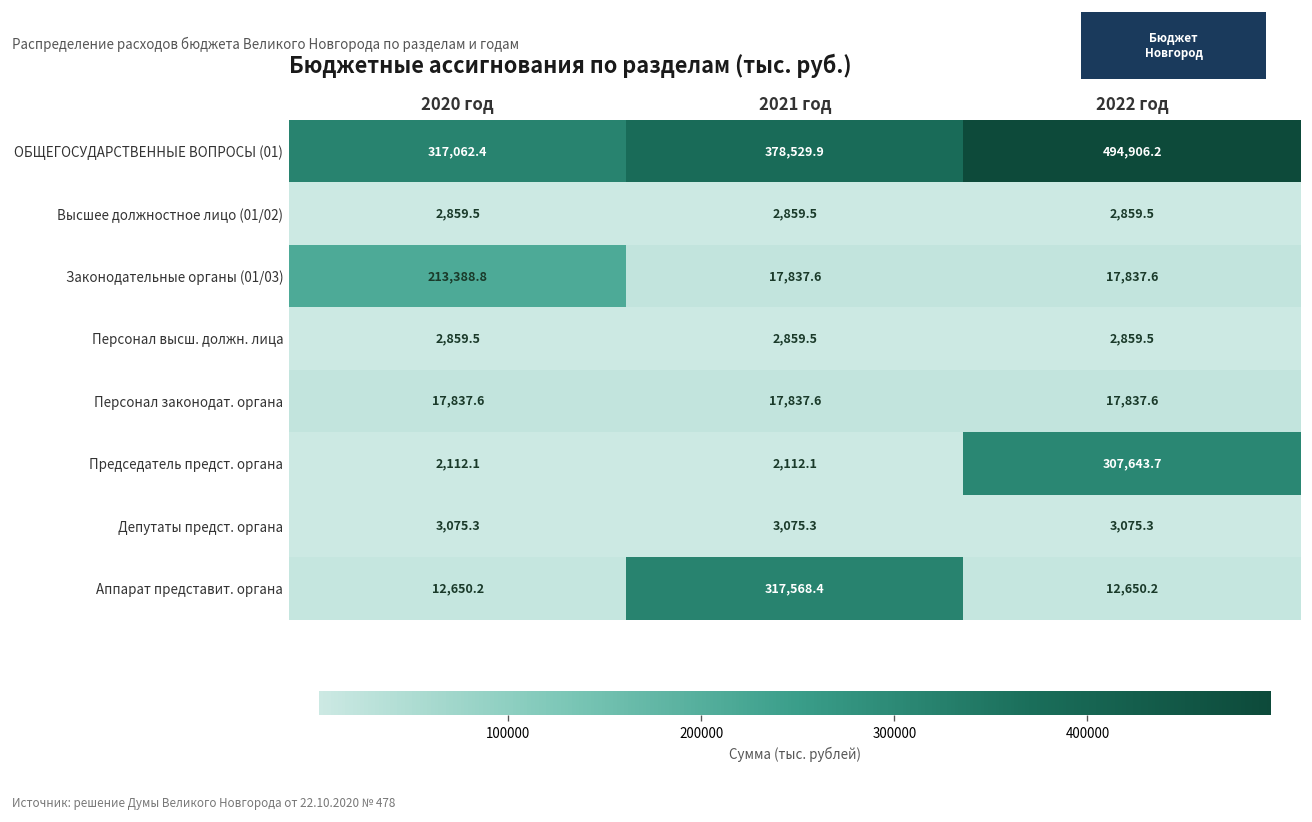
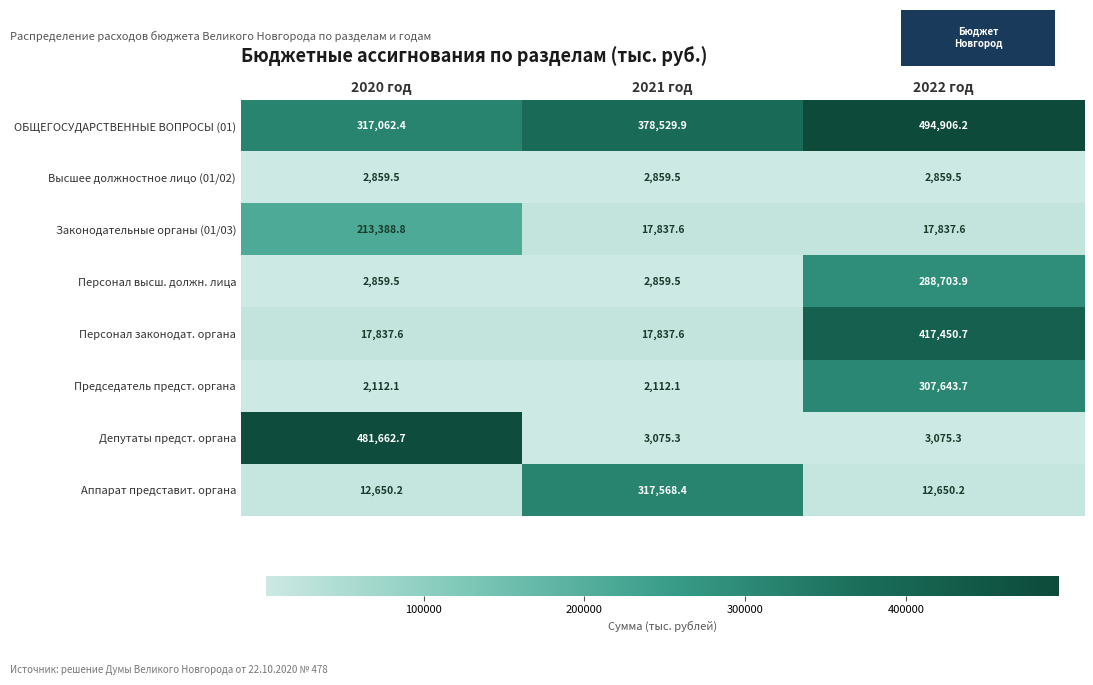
  {
    "ОБЩЕГОСУДАРСТВЕННЫЕ ВОПРОСЫ (01)": {
      "2020 год": "317,062.4",
      "2021 год": "378,529.9",
      "2022 год": "494,906.2"
    },
    "Высшее должностное лицо (01/02)": {
      "2020 год": "2,859.5",
      "2021 год": "2,859.5",
      "2022 год": "2,859.5"
    },
    "Законодательные органы (01/03)": {
      "2020 год": "213,388.8",
      "2021 год": "17,837.6",
      "2022 год": "17,837.6"
    },
    "Персонал высш. должн. лица": {
      "2020 год": "2,859.5",
      "2021 год": "2,859.5",
-     "2022 год": "2,859.5"
+     "2022 год": "288,703.9"
    },
    "Персонал законодат. органа": {
      "2020 год": "17,837.6",
      "2021 год": "17,837.6",
-     "2022 год": "17,837.6"
+     "2022 год": "417,450.7"
    },
    "Председатель предст. органа": {
      "2020 год": "2,112.1",
      "2021 год": "2,112.1",
      "2022 год": "307,643.7"
    },
    "Депутаты предст. органа": {
-     "2020 год": "3,075.3",
+     "2020 год": "481,662.7",
      "2021 год": "3,075.3",
      "2022 год": "3,075.3"
    },
    "Аппарат представит. органа": {
      "2020 год": "12,650.2",
      "2021 год": "317,568.4",
      "2022 год": "12,650.2"
    }
  }
